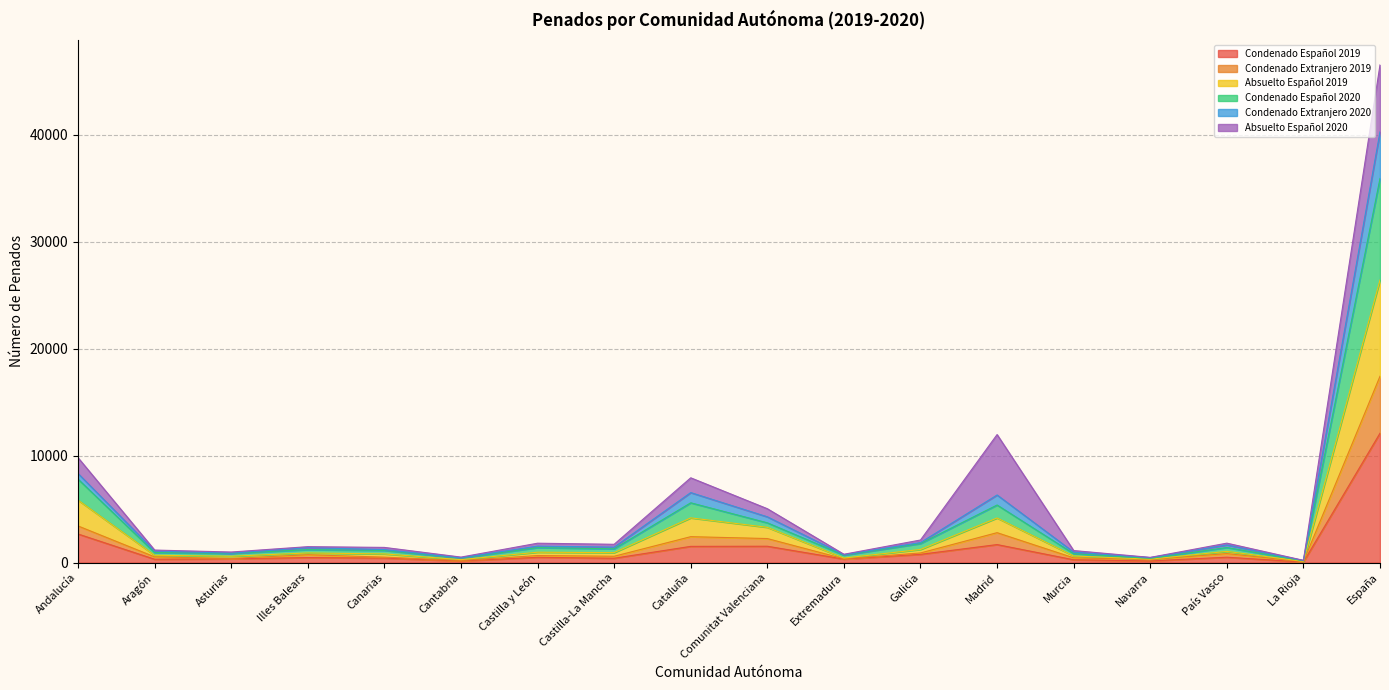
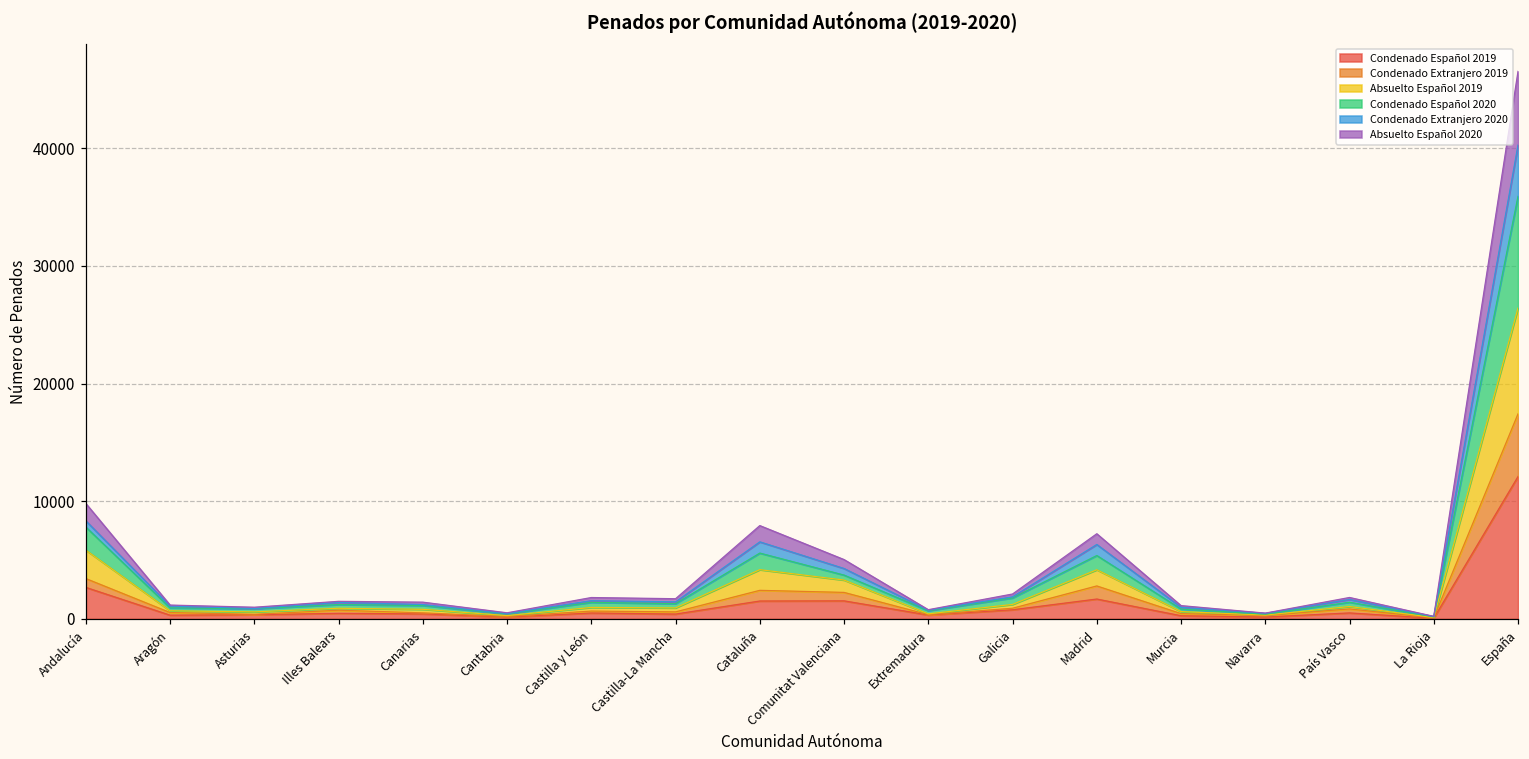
  {
    "Absuelto Español 2019": {
      "Andalucía": 2400,
      "Canarias": 300,
      "Castilla y León": 300,
      "Castilla-La Mancha": 300,
      "Cataluña": 1800,
      "Comunitat Valenciana": 1000,
      "Galicia": 300,
      "Madrid": 1400,
      "España": 9000
    },
    "Condenado Español 2020": {
      "Andalucía": 2000,
      "Cataluña": 1400,
      "Comunitat Valenciana": 400,
      "Madrid": 1200,
      "España": 9500
    },
    "Condenado Extranjero 2020": {
      "Andalucía": 500,
      "Cataluña": 1000,
      "Comunitat Valenciana": 600,
      "Madrid": 900,
      "España": 4400
    },
    "Absuelto Español 2020": {
      "Andalucía": 1500,
      "Castilla y León": 300,
      "Castilla-La Mancha": 300,
      "Cataluña": 1400,
      "Comunitat Valenciana": 800,
      "Galicia": 200,
-     "Madrid": 5600,
+     "Madrid": 900,
      "España": 6300
    }
  }
